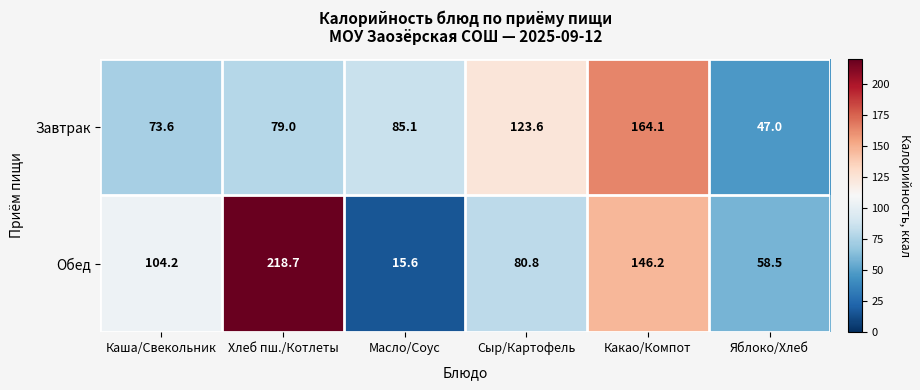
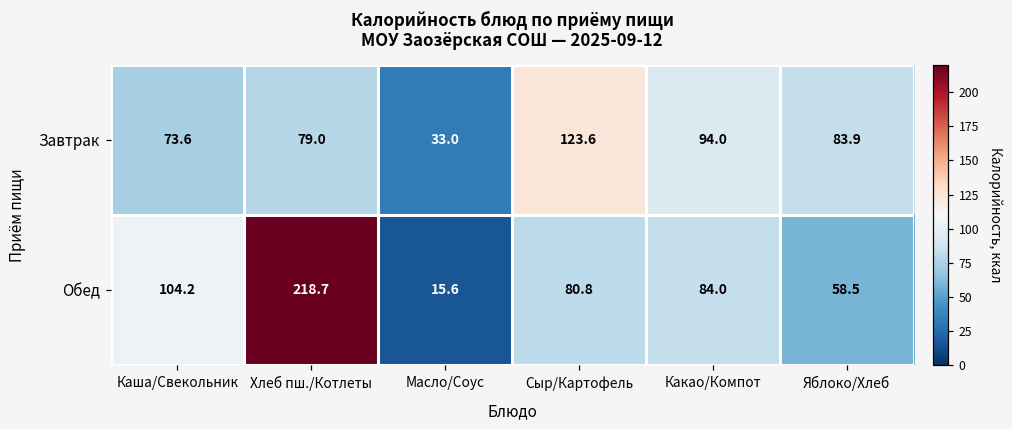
  {
    "Завтрак": {
      "Каша/Свекольник": 73.6,
      "Хлеб пш./Котлеты": 79.0,
-     "Масло/Соус": 85.1,
+     "Масло/Соус": 33.0,
      "Сыр/Картофель": 123.6,
-     "Какао/Компот": 164.1,
-     "Яблоко/Хлеб": 47.0
+     "Какао/Компот": 94.0,
+     "Яблоко/Хлеб": 83.9
    },
    "Обед": {
      "Каша/Свекольник": 104.2,
      "Хлеб пш./Котлеты": 218.7,
      "Масло/Соус": 15.6,
      "Сыр/Картофель": 80.8,
-     "Какао/Компот": 146.2,
+     "Какао/Компот": 84.0,
      "Яблоко/Хлеб": 58.5
    }
  }
